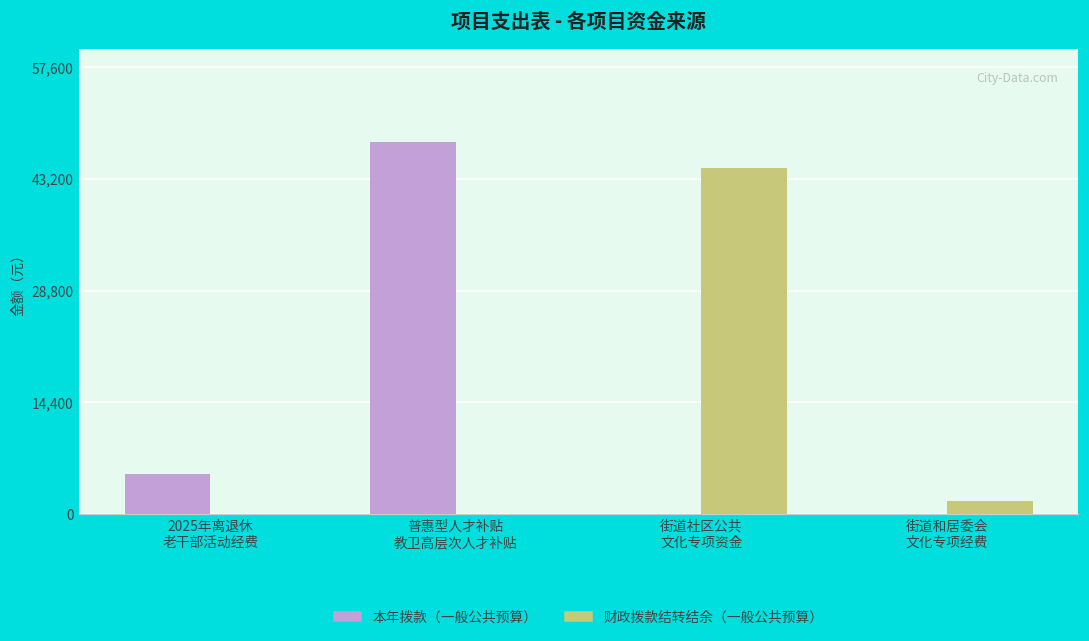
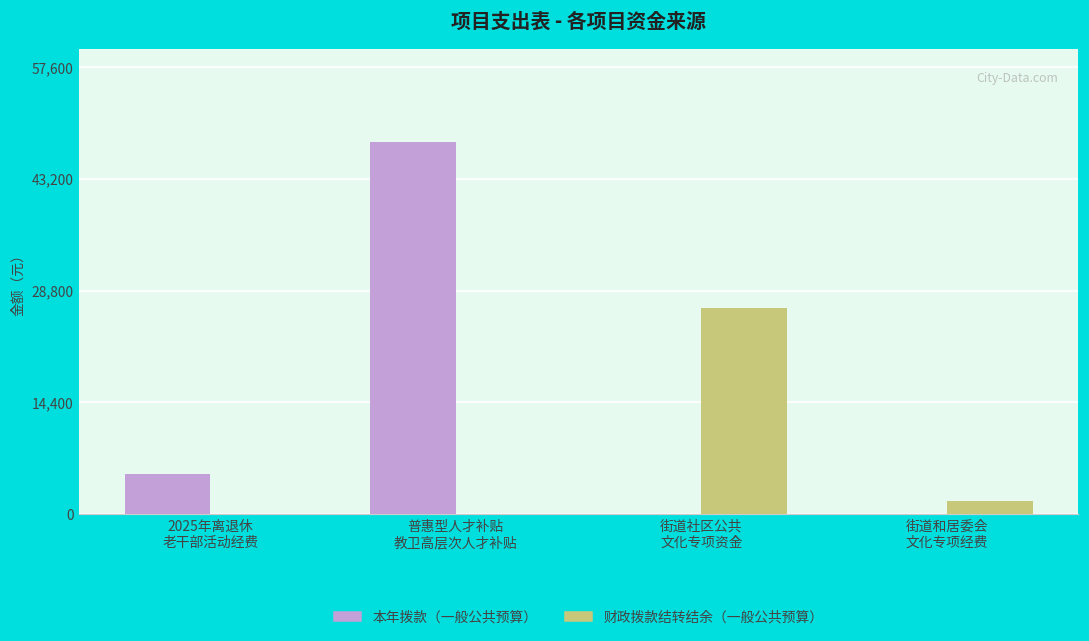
  {
    "本年拨款（一般公共预算）": {
      "2025年离退休 老干部活动经费": "5,000",
      "普惠型人才补贴 教卫高层次人才补贴": "48,000",
      "街道社区公共 文化专项资金": "0",
      "街道和居委会 文化专项经费": "0"
    },
    "财政拨款结转结余（一般公共预算）": {
      "2025年离退休 老干部活动经费": "0",
      "普惠型人才补贴 教卫高层次人才补贴": "0",
-     "街道社区公共 文化专项资金": "45,000",
+     "街道社区公共 文化专项资金": "27,000",
      "街道和居委会 文化专项经费": "2,000"
    }
  }
